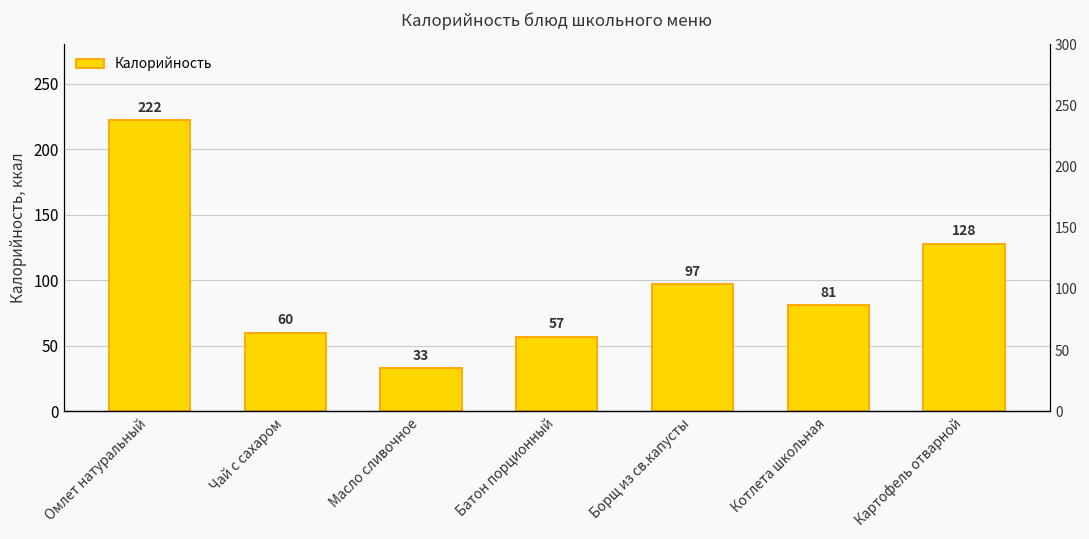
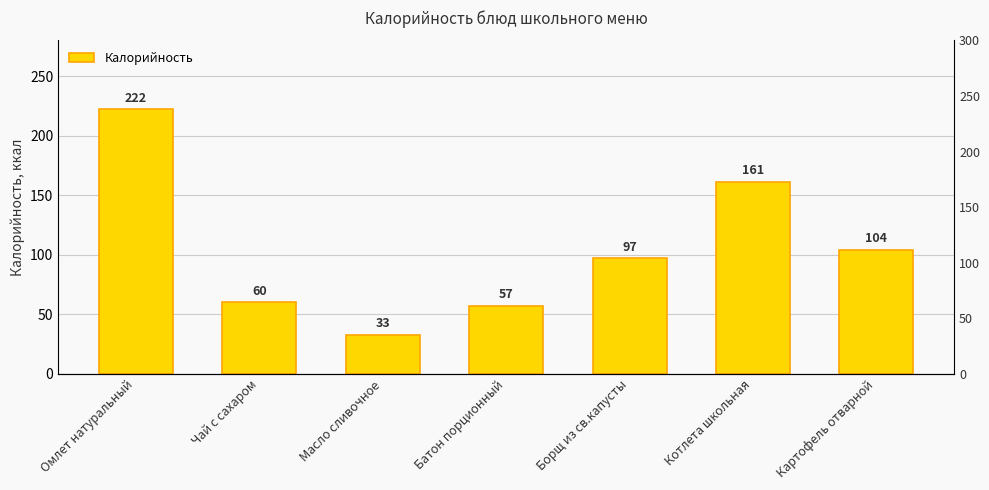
  {
    "Омлет натуральный": 222,
    "Чай с сахаром": 60,
    "Масло сливочное": 33,
    "Батон порционный": 57,
    "Борщ из св.капусты": 97,
-   "Котлета школьная": 81,
-   "Картофель отварной": 128
+   "Котлета школьная": 161,
+   "Картофель отварной": 104
  }
